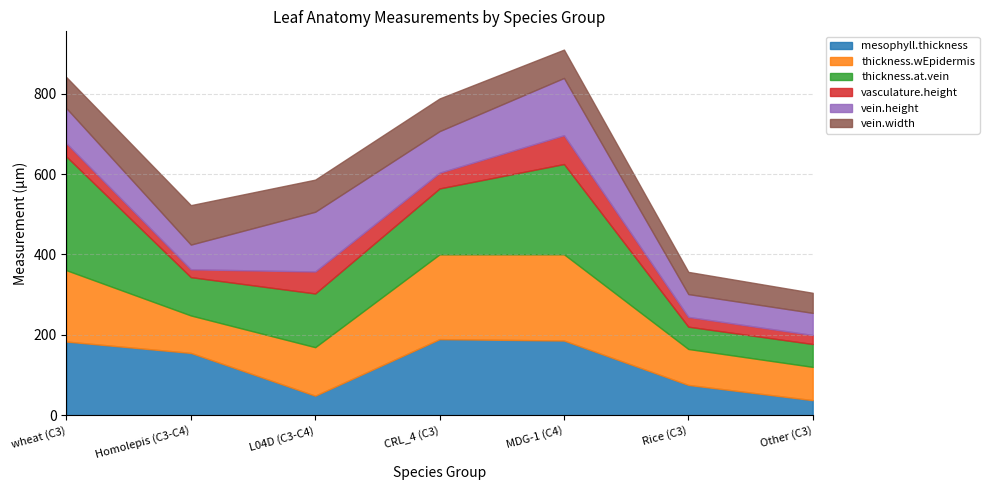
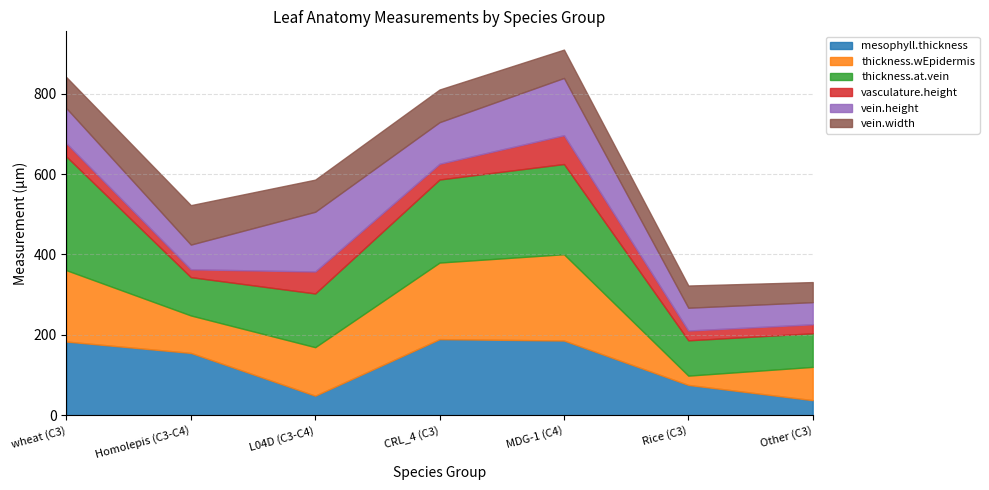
  {
    "mesophyll.thickness": {
      "wheat (C3)": 180,
      "Homolepis (C3-C4)": 150,
      "L04D (C3-C4)": 50,
      "CRL_4 (C3)": 190,
      "MDG-1 (C4)": 190,
      "Rice (C3)": 80,
      "Other (C3)": 40
    },
    "thickness.wEpidermis": {
      "wheat (C3)": 180,
      "Homolepis (C3-C4)": 90,
      "L04D (C3-C4)": 120,
-     "CRL_4 (C3)": 210,
+     "CRL_4 (C3)": 190,
      "MDG-1 (C4)": 210,
-     "Rice (C3)": 90,
+     "Rice (C3)": 20,
      "Other (C3)": 80
    },
    "thickness.at.vein": {
      "wheat (C3)": 280,
      "Homolepis (C3-C4)": 100,
      "L04D (C3-C4)": 130,
-     "CRL_4 (C3)": 160,
+     "CRL_4 (C3)": 210,
      "MDG-1 (C4)": 220,
-     "Rice (C3)": 60,
-     "Other (C3)": 60
+     "Rice (C3)": 90,
+     "Other (C3)": 80
    },
    "vasculature.height": {
      "wheat (C3)": 30,
      "Homolepis (C3-C4)": 20,
      "L04D (C3-C4)": 50,
      "CRL_4 (C3)": 40,
      "MDG-1 (C4)": 70,
      "Rice (C3)": 20,
      "Other (C3)": 20
    },
    "vein.height": {
      "wheat (C3)": 90,
      "Homolepis (C3-C4)": 60,
      "L04D (C3-C4)": 150,
      "CRL_4 (C3)": 100,
      "MDG-1 (C4)": 140,
      "Rice (C3)": 60,
      "Other (C3)": 60
    },
    "vein.width": {
      "wheat (C3)": 80,
      "Homolepis (C3-C4)": 100,
      "L04D (C3-C4)": 80,
      "CRL_4 (C3)": 80,
      "MDG-1 (C4)": 70,
      "Rice (C3)": 60,
      "Other (C3)": 50
    }
  }
